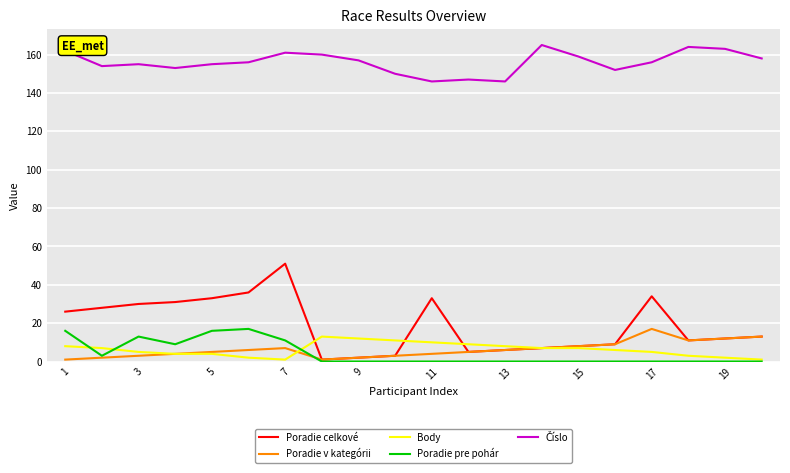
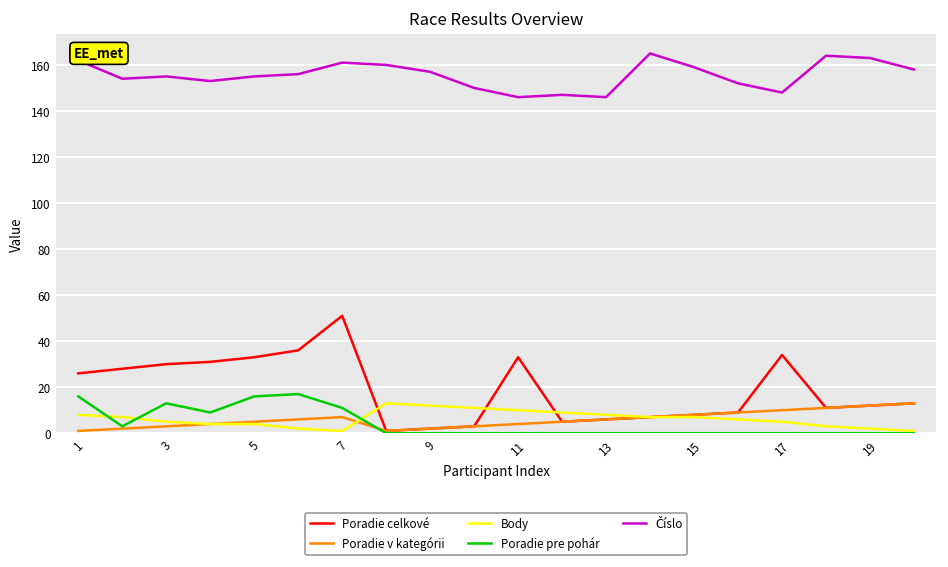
  {
    "Poradie celkové": {
      "1": 26,
      "3": 30,
      "5": 33,
      "7": 51,
      "11": 33,
      "17": 34
    },
    "Poradie v kategórii": {
      "1": 1,
      "3": 3,
      "7": 7,
      "11": 4,
-     "17": 17
+     "17": 10
    },
    "Body": {
      "1": 8,
      "3": 5,
      "7": 1,
      "9": 12,
      "11": 10,
      "13": 8,
      "17": 5,
      "19": 2
    },
    "Poradie pre pohár": {
      "1": 16,
      "3": 13,
      "5": 16,
      "7": 11,
      "9": 0,
      "11": 0,
      "13": 0,
      "15": 0,
      "17": 0,
      "19": 0
    },
    "Číslo": {
      "3": 155,
      "5": 155,
      "7": 161,
      "9": 157,
      "11": 146,
      "13": 146,
      "15": 159,
-     "17": 156,
+     "17": 148,
      "19": 163
    }
  }
